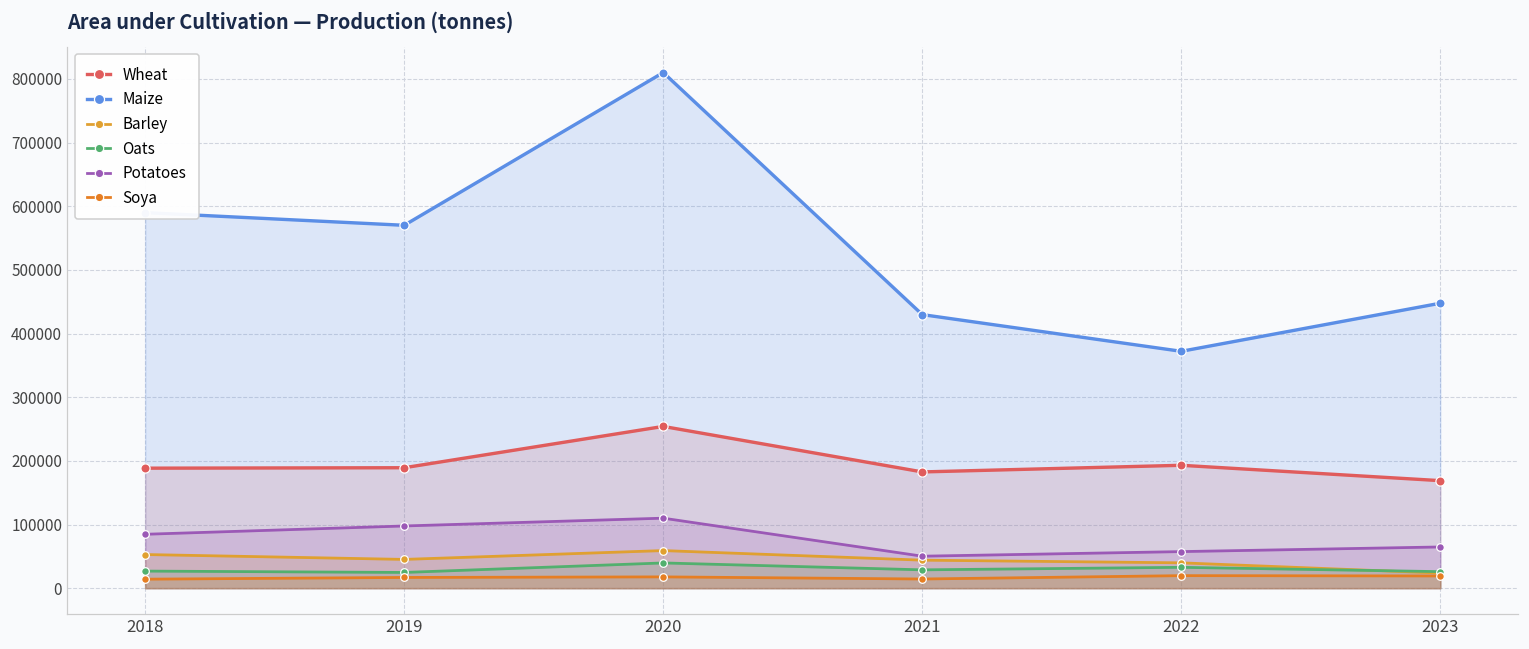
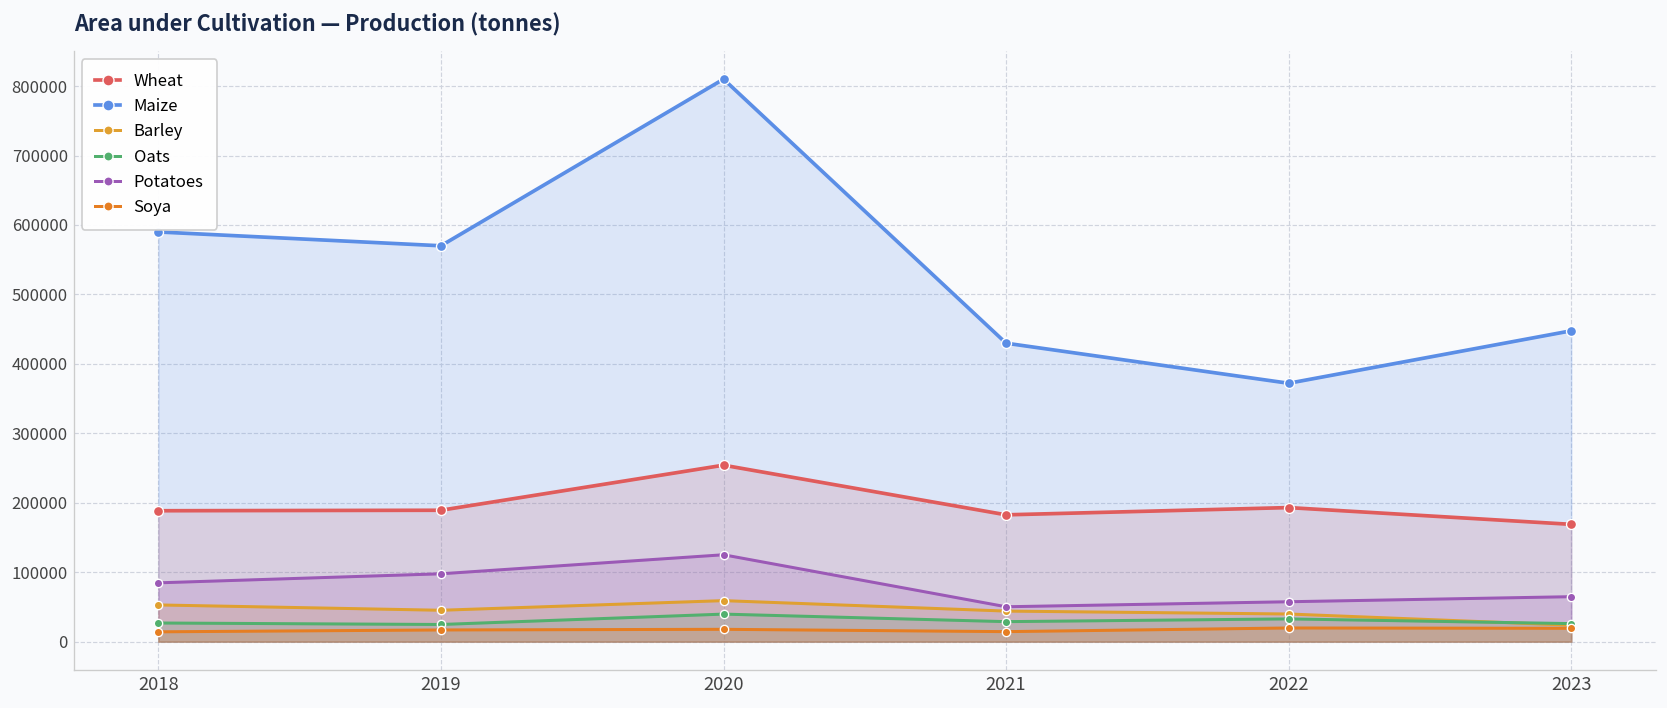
  {
    "Wheat": {
      "2018": 190000,
      "2019": 190000,
      "2020": 250000,
      "2021": 180000,
      "2022": 190000,
      "2023": 170000
    },
    "Maize": {
      "2018": 590000,
      "2019": 570000,
      "2020": 810000,
      "2021": 430000,
      "2022": 370000,
      "2023": 450000
    },
    "Oats": {
      "2018": 30000,
      "2019": 20000,
      "2020": 40000,
      "2021": 30000,
      "2022": 30000
    },
    "Potatoes": {
      "2018": 80000,
      "2019": 100000,
-     "2020": 110000,
+     "2020": 130000,
      "2021": 50000,
      "2022": 60000,
      "2023": 60000
    }
  }
